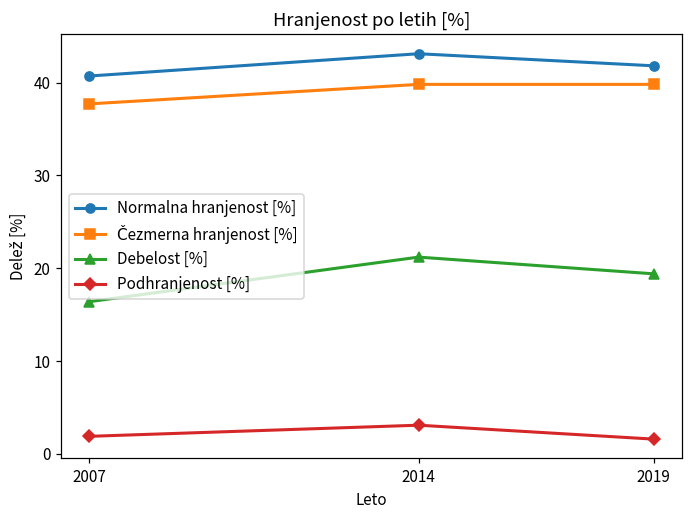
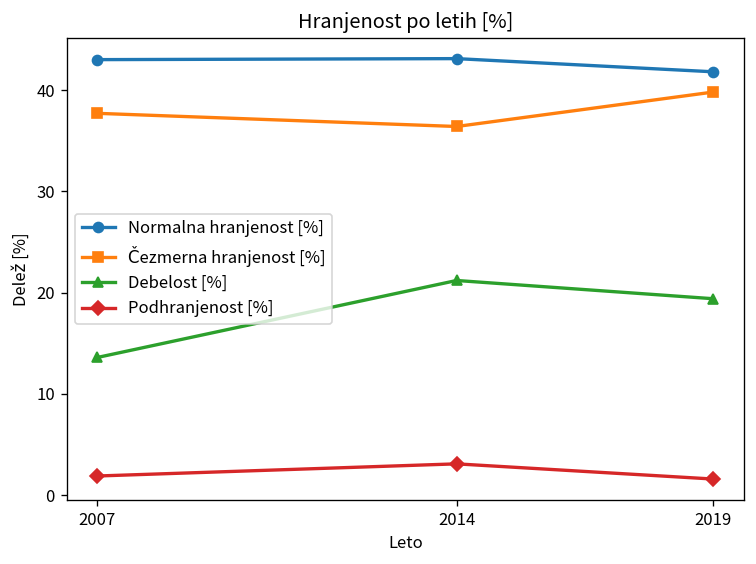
  {
    "Normalna hranjenost [%]": {
-     "2007": 41,
+     "2007": 43,
      "2014": 43,
      "2019": 42
    },
    "Čezmerna hranjenost [%]": {
      "2007": 38,
-     "2014": 40,
+     "2014": 36,
      "2019": 40
    },
    "Debelost [%]": {
-     "2007": 16,
+     "2007": 14,
      "2014": 21,
      "2019": 19
    },
    "Podhranjenost [%]": {
      "2007": 2,
      "2014": 3,
      "2019": 2
    }
  }
